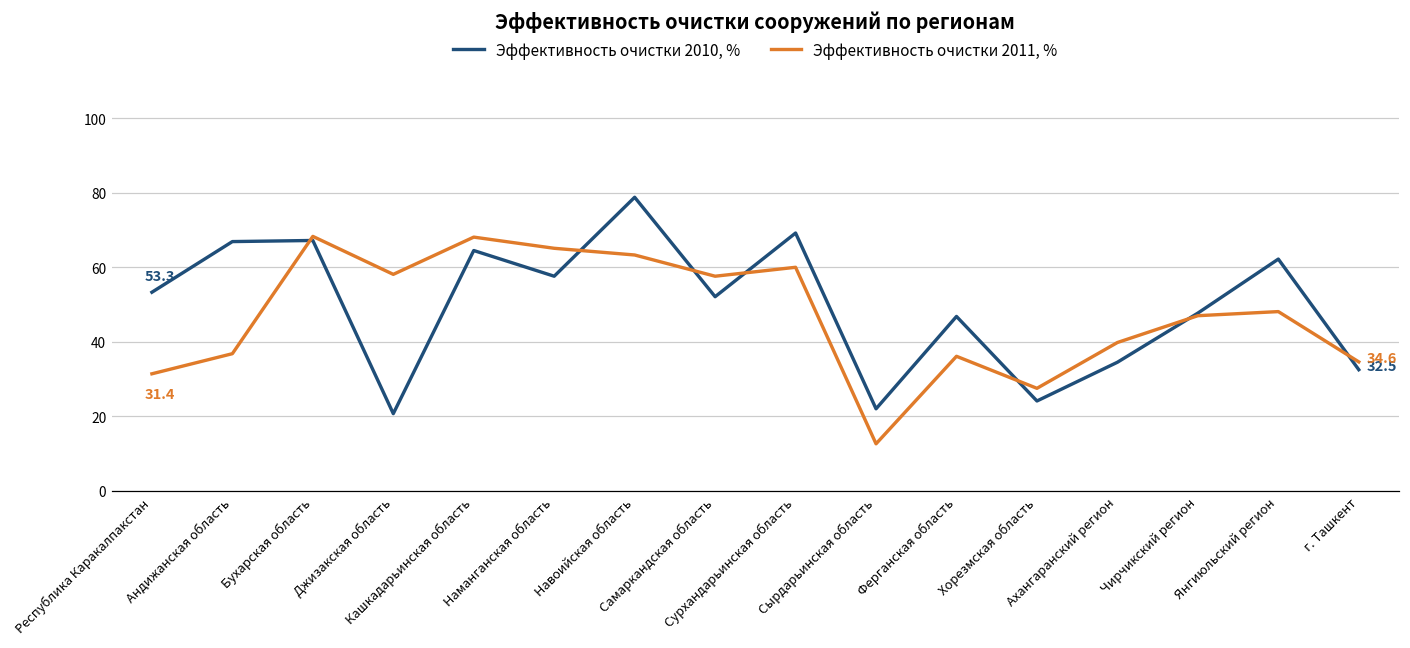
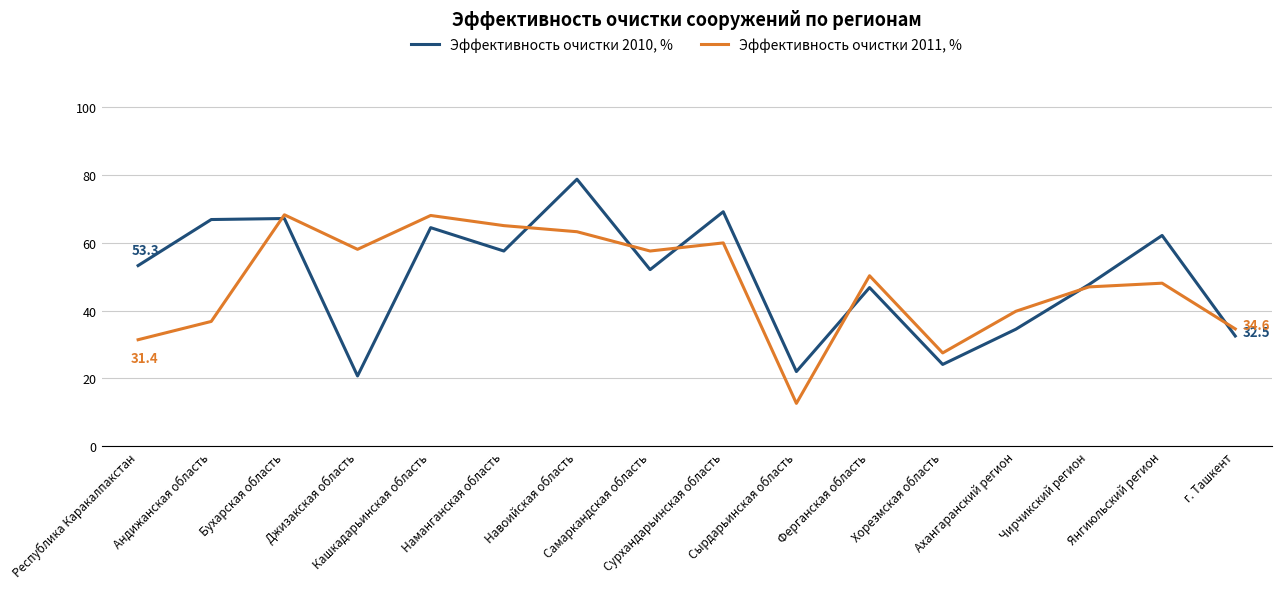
  {
    "Эффективность очистки 2010, %": {
      "Республика Каракалпакстан": 53.3
    },
    "Эффективность очистки 2011, %": {
      "Андижанская область": 37,
      "Бухарская область": 68,
      "Джизакская область": 58,
      "Кашкадарьинская область": 68,
      "Наманганская область": 65,
      "Навоийская область": 63,
      "Самаркандская область": 58,
      "Сурхандарьинская область": 60,
      "Сырдарьинская область": 13,
-     "Ферганская область": 36,
+     "Ферганская область": 50,
      "Хорезмская область": 28,
      "Ахангаранский регион": 40,
      "Янгиюльский регион": 48
    }
  }
